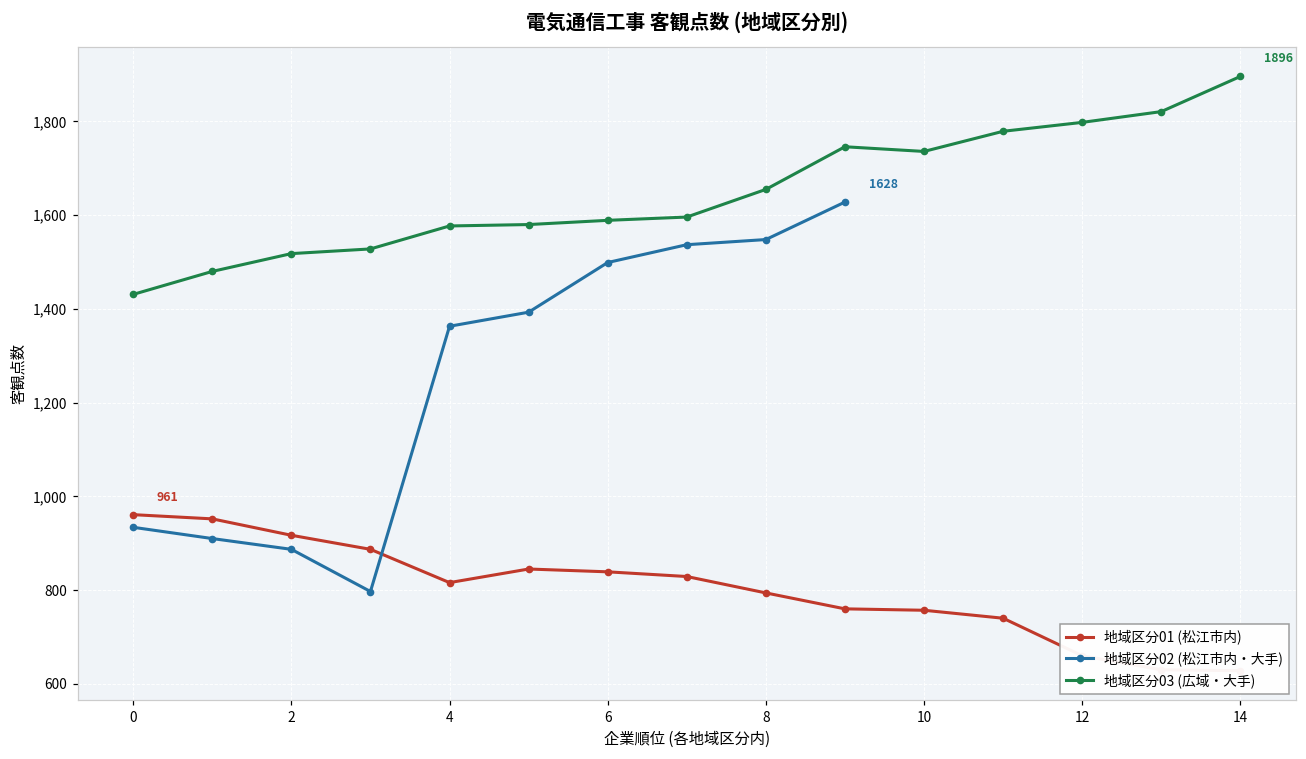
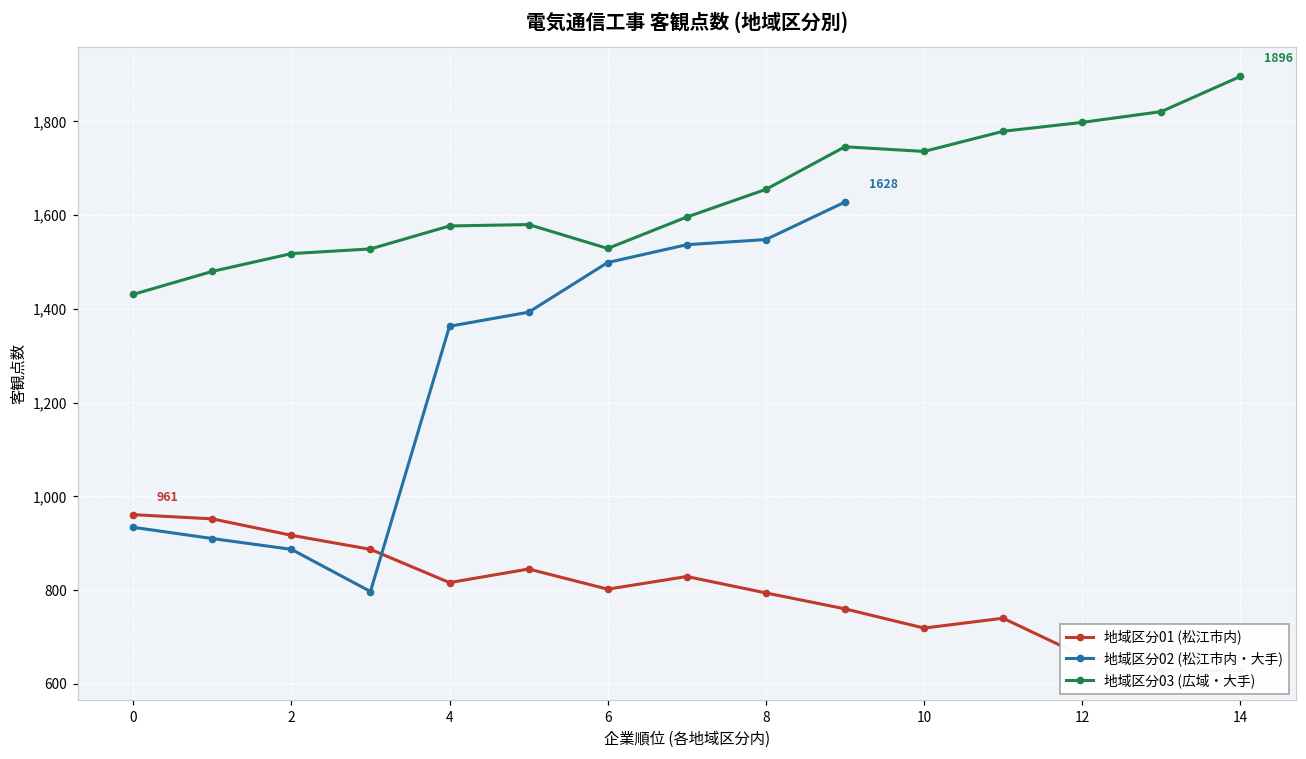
  {
    "地域区分01 (松江市内)": {
      "2": "920",
      "4": "820",
-     "6": "840",
+     "6": "800",
      "8": "790",
-     "10": "760"
+     "10": "720"
    },
    "地域区分02 (松江市内・大手)": {
      "0": "930",
      "2": "890",
      "4": "1,360",
      "6": "1,500",
      "8": "1,550"
    },
    "地域区分03 (広域・大手)": {
      "0": "1,430",
      "2": "1,520",
      "4": "1,580",
-     "6": "1,590",
+     "6": "1,530",
      "8": "1,660",
      "10": "1,740",
      "12": "1,800"
    }
  }
